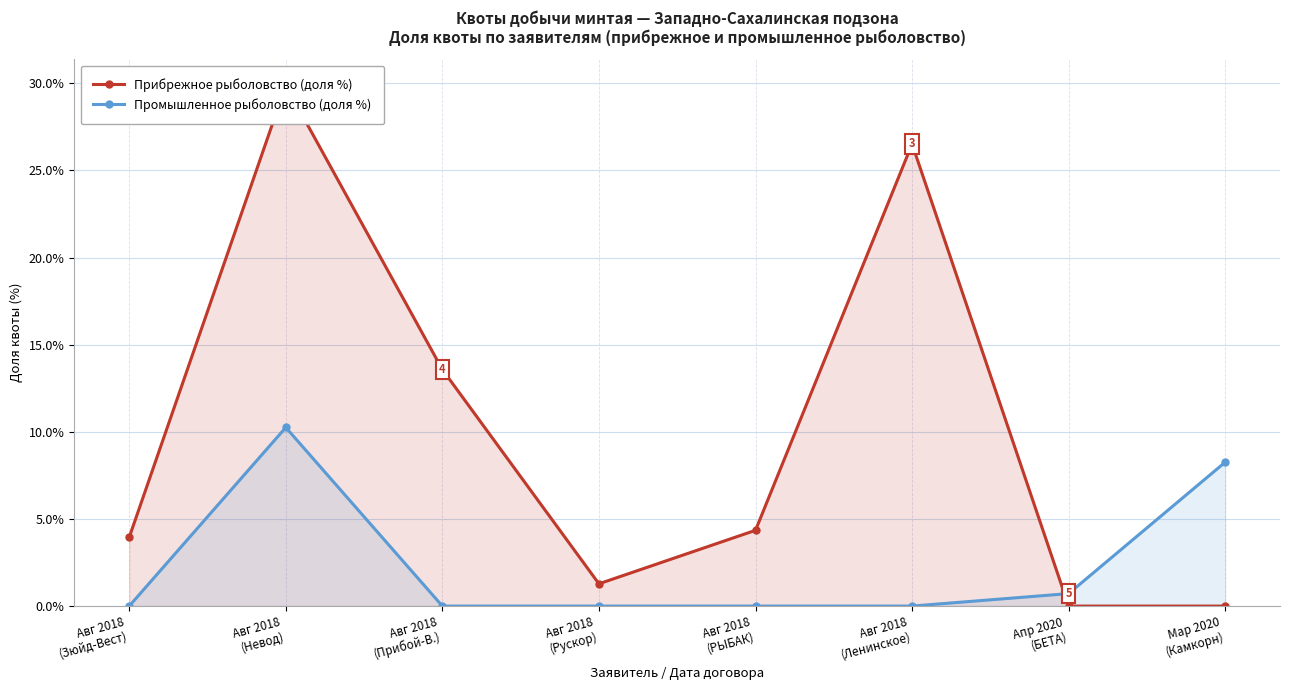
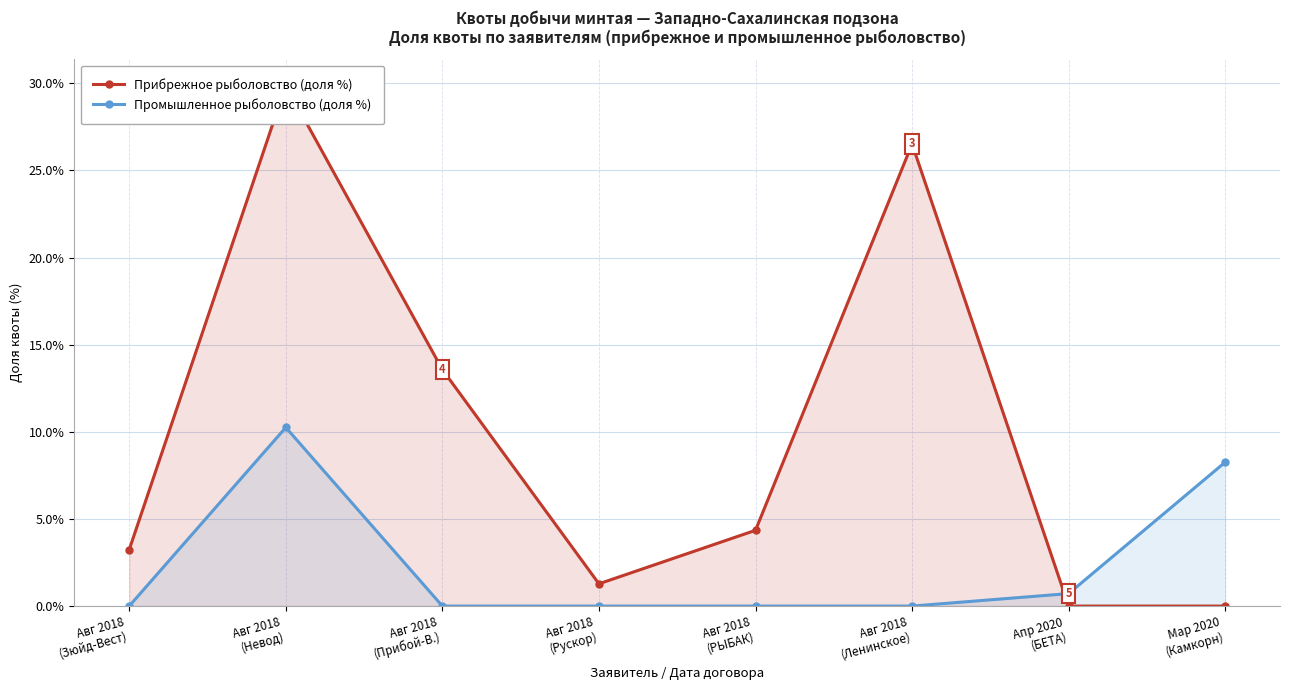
  {
    "Прибрежное рыболовство (доля %)": {
-     "Авг 2018 (Зюйд-Вест)": "3.9%",
+     "Авг 2018 (Зюйд-Вест)": "3.2%",
      "Авг 2018 (Рускор)": "1.3%",
      "Авг 2018 (РЫБАК)": "4.3%",
      "Апр 2020 (БЕТА)": "0.0%",
      "Мар 2020 (Камкорн)": "0.0%"
    },
    "Промышленное рыболовство (доля %)": {
      "Авг 2018 (Зюйд-Вест)": "0.0%",
      "Авг 2018 (Невод)": "10.2%",
      "Авг 2018 (Прибой-В.)": "0.0%",
      "Авг 2018 (Рускор)": "0.0%",
      "Авг 2018 (РЫБАК)": "0.0%",
      "Авг 2018 (Ленинское)": "0.0%",
      "Мар 2020 (Камкорн)": "8.3%"
    }
  }
